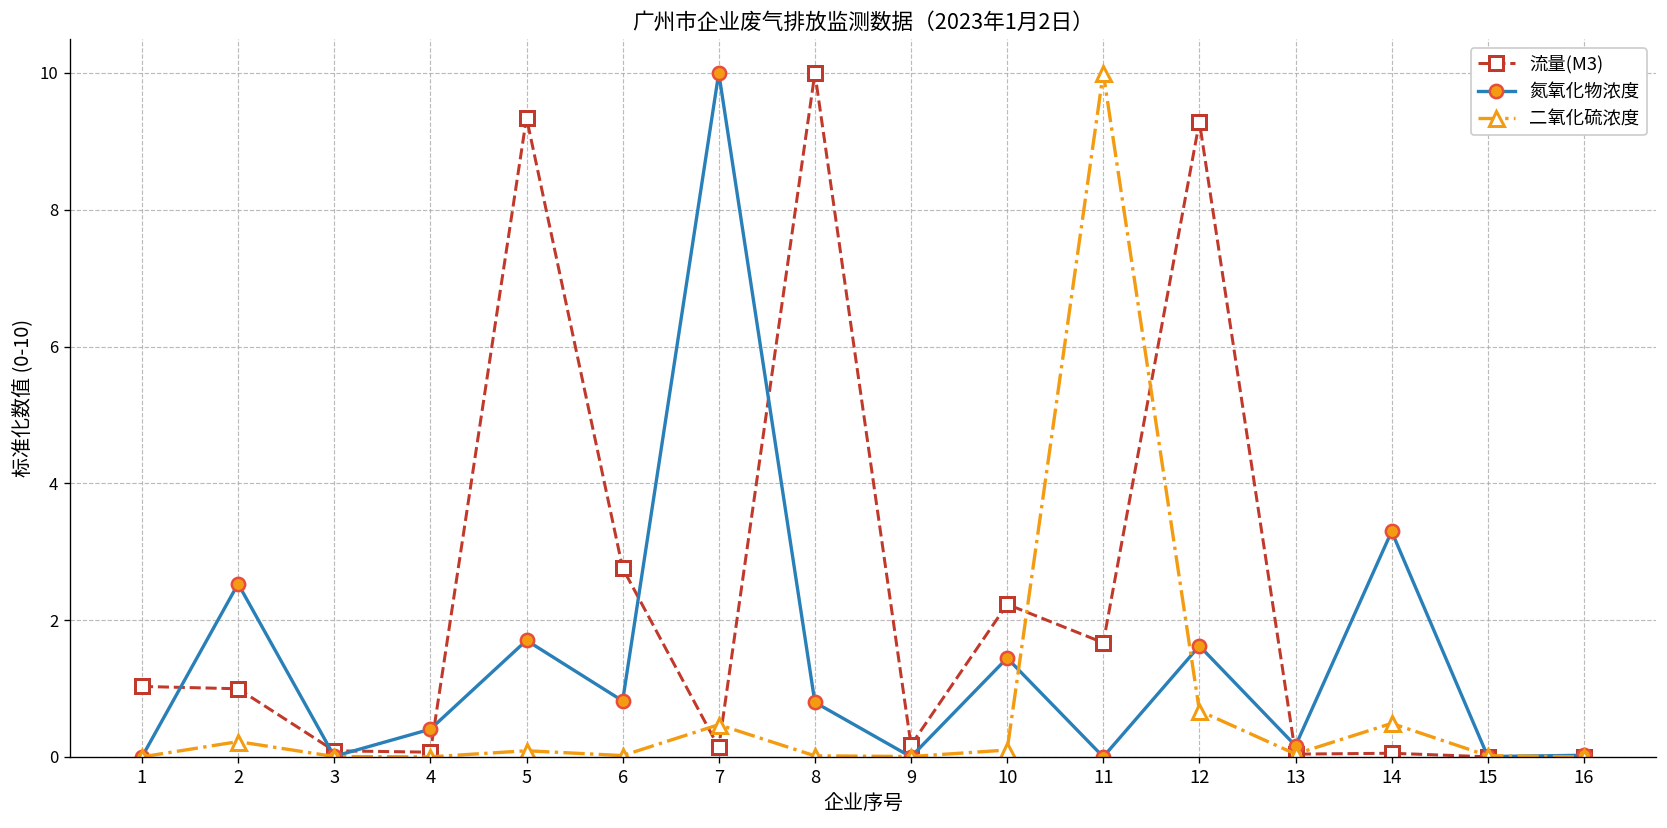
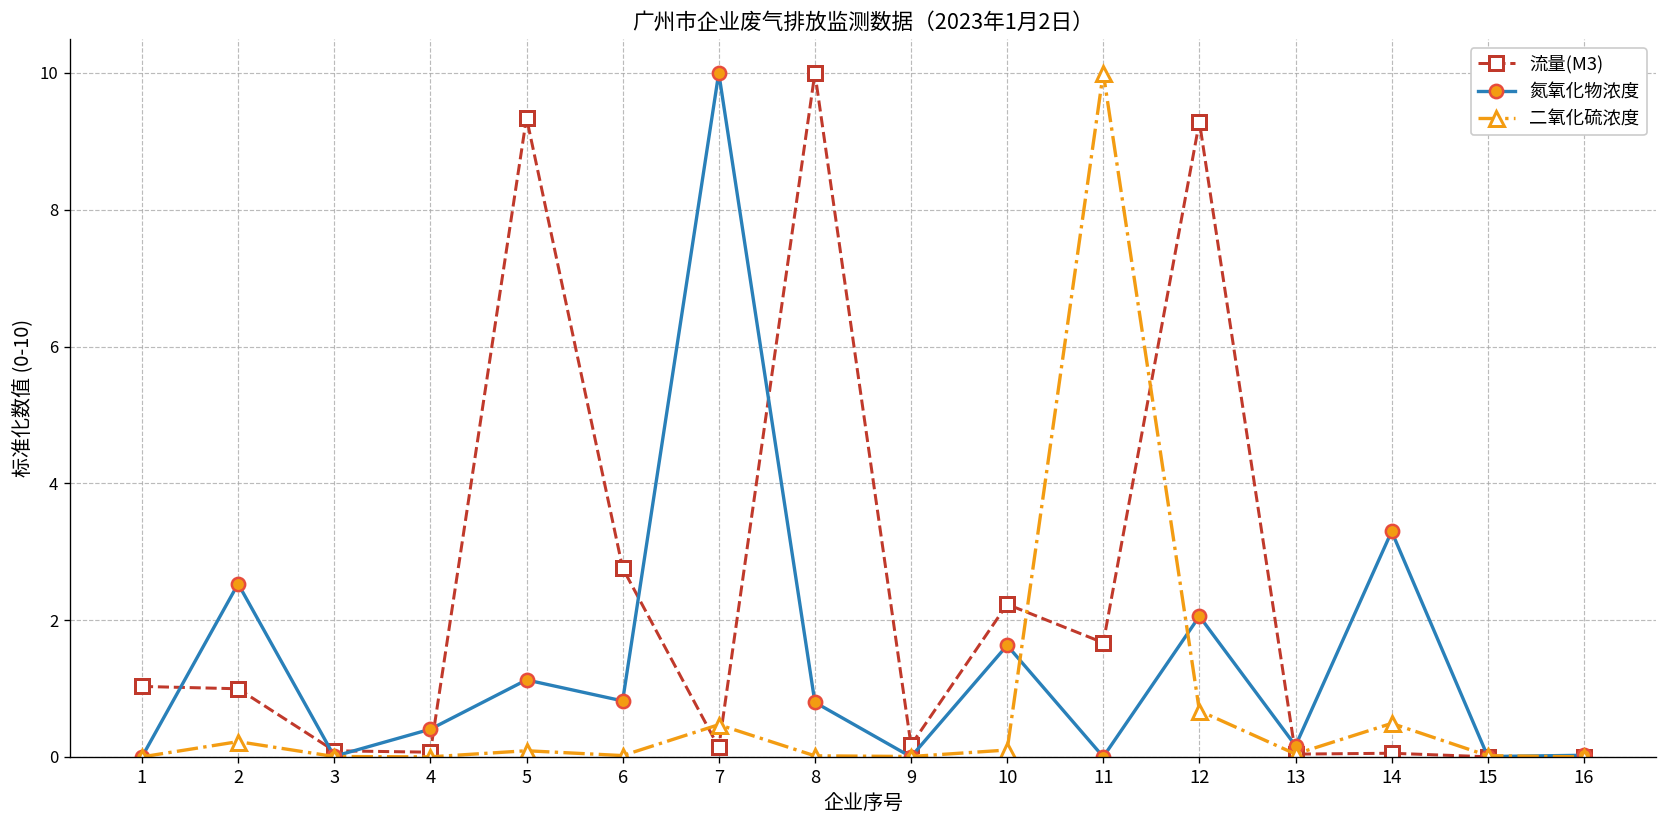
  {
    "流量(M3)": {
      "1": 1.0,
      "2": 1.0,
      "3": 0.1,
      "4": 0.1,
      "5": 9.3,
      "6": 2.8,
      "7": 0.1,
      "8": 10.0,
      "9": 0.2,
      "10": 2.2,
      "11": 1.7,
      "12": 9.3,
      "14": 0.1
    },
    "氮氧化物浓度": {
      "2": 2.5,
      "4": 0.4,
-     "5": 1.7,
+     "5": 1.1,
      "6": 0.8,
      "7": 10.0,
      "8": 0.8,
-     "10": 1.4,
+     "10": 1.6,
      "11": 0.0,
-     "12": 1.6,
+     "12": 2.1,
      "13": 0.2,
      "14": 3.3
    },
    "二氧化硫浓度": {
      "2": 0.2,
      "4": 0.0,
      "5": 0.1,
      "6": 0.0,
      "7": 0.5,
      "8": 0.0,
      "10": 0.1,
      "11": 10.0,
      "12": 0.7,
      "14": 0.5
    }
  }
